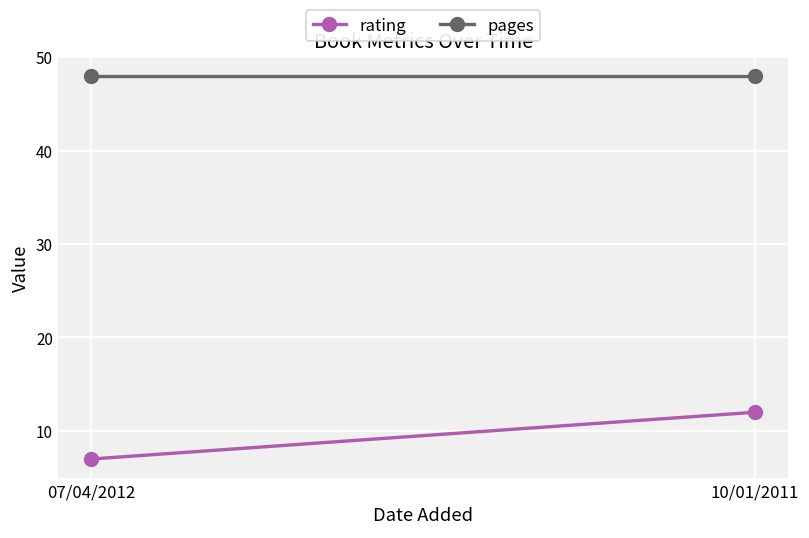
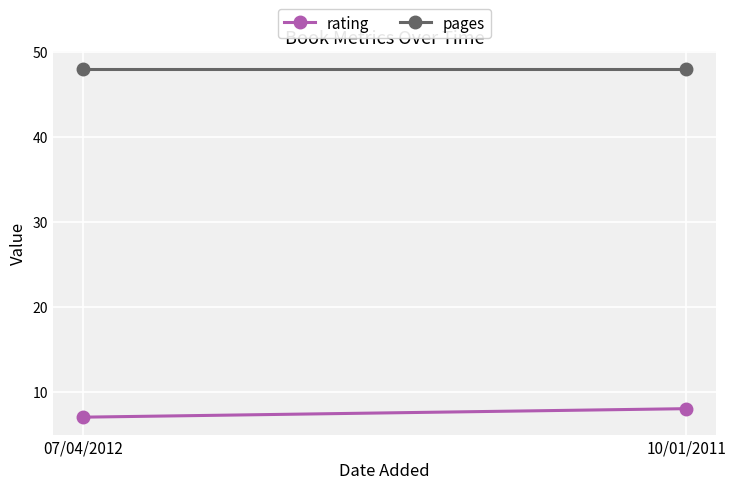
  {
    "rating": {
      "07/04/2012": 7,
-     "10/01/2011": 12
+     "10/01/2011": 8
    },
    "pages": {
      "07/04/2012": 48,
      "10/01/2011": 48
    }
  }
